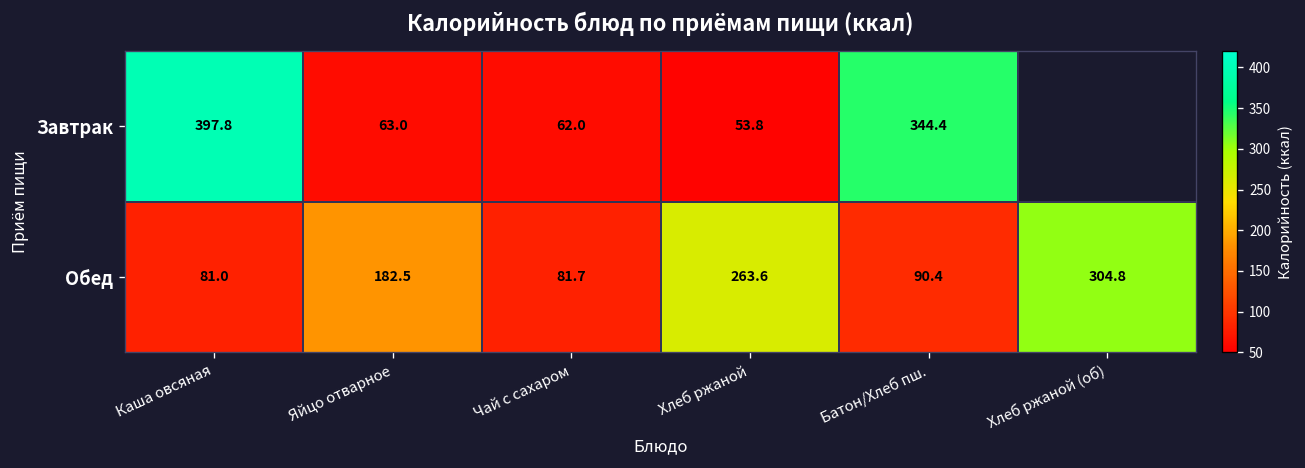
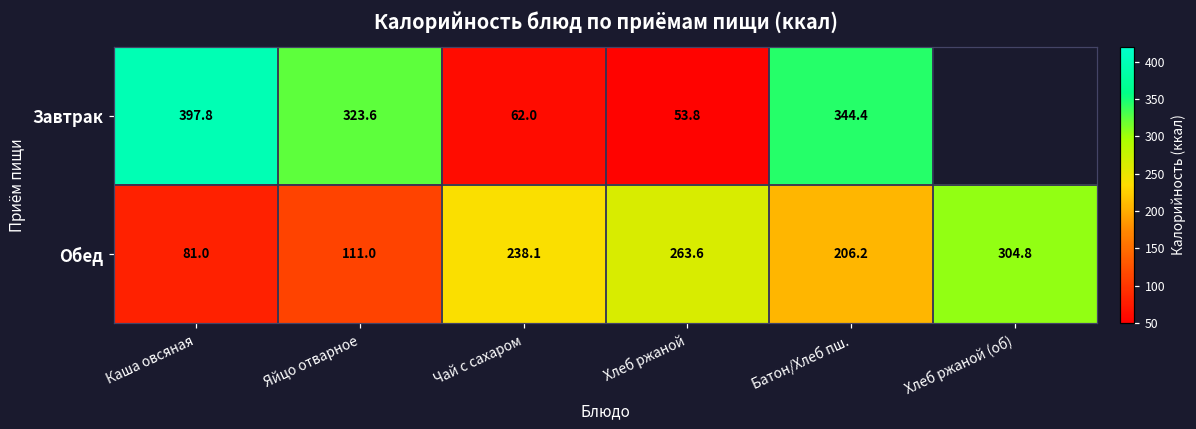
  {
    "Завтрак": {
      "Каша овсяная": 397.8,
-     "Яйцо отварное": 63.0,
+     "Яйцо отварное": 323.6,
      "Чай с сахаром": 62.0,
      "Хлеб ржаной": 53.8,
      "Батон/Хлеб пш.": 344.4
    },
    "Обед": {
      "Каша овсяная": 81.0,
-     "Яйцо отварное": 182.5,
-     "Чай с сахаром": 81.7,
+     "Яйцо отварное": 111.0,
+     "Чай с сахаром": 238.1,
      "Хлеб ржаной": 263.6,
-     "Батон/Хлеб пш.": 90.4,
+     "Батон/Хлеб пш.": 206.2,
      "Хлеб ржаной (об)": 304.8
    }
  }
